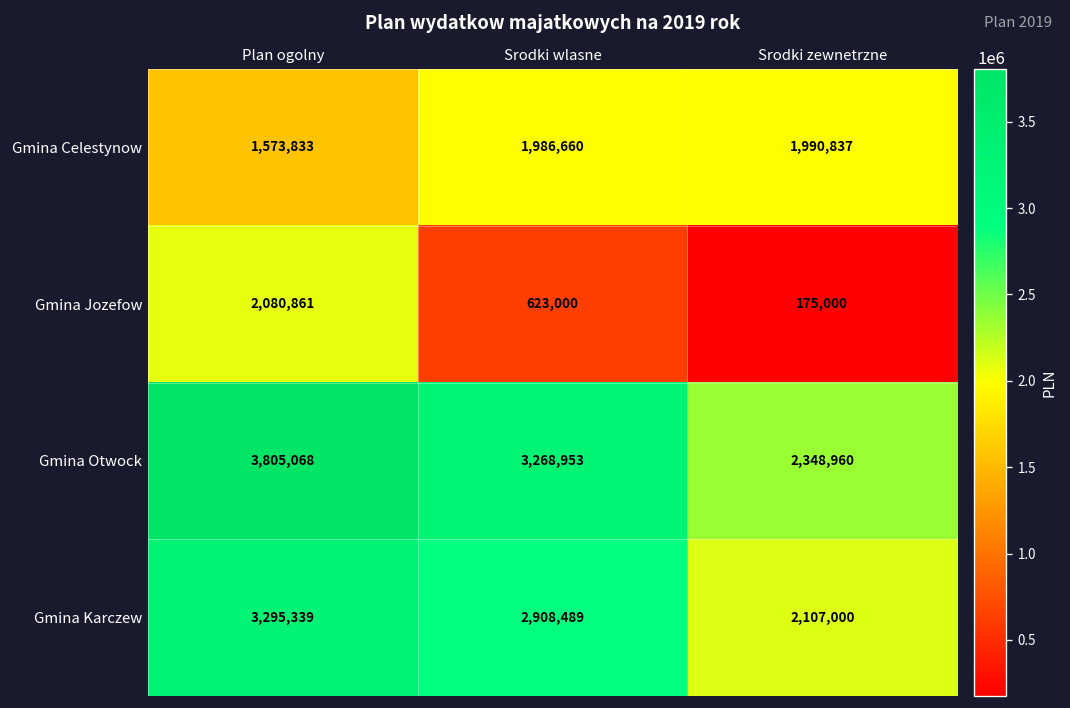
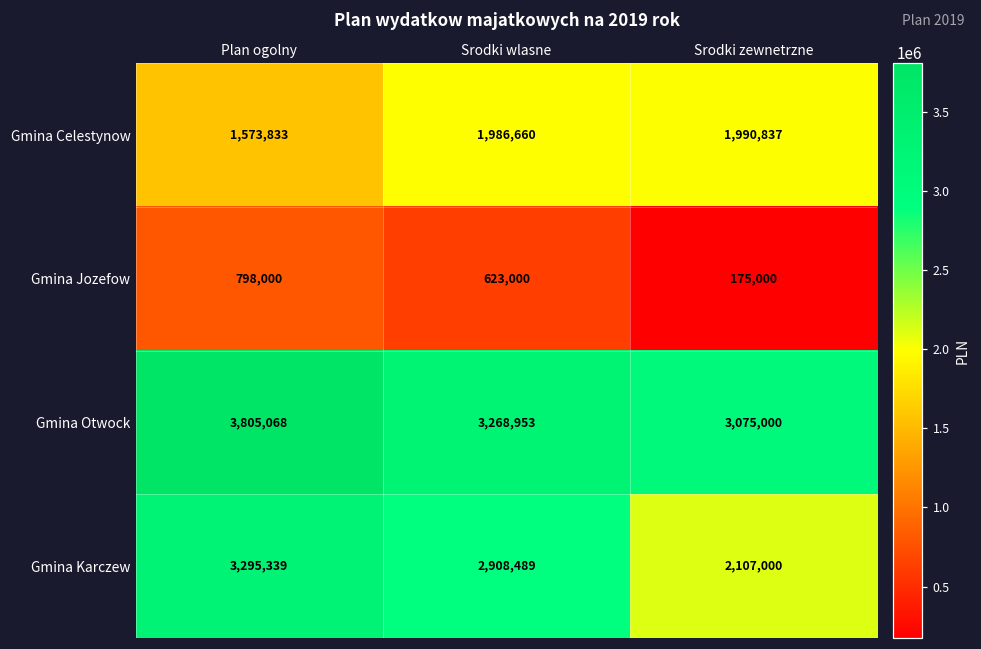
  {
    "Gmina Celestynow": {
      "Plan ogolny": "1,573,833",
      "Srodki wlasne": "1,986,660",
      "Srodki zewnetrzne": "1,990,837"
    },
    "Gmina Jozefow": {
-     "Plan ogolny": "2,080,861",
+     "Plan ogolny": "798,000",
      "Srodki wlasne": "623,000",
      "Srodki zewnetrzne": "175,000"
    },
    "Gmina Otwock": {
      "Plan ogolny": "3,805,068",
      "Srodki wlasne": "3,268,953",
-     "Srodki zewnetrzne": "2,348,960"
+     "Srodki zewnetrzne": "3,075,000"
    },
    "Gmina Karczew": {
      "Plan ogolny": "3,295,339",
      "Srodki wlasne": "2,908,489",
      "Srodki zewnetrzne": "2,107,000"
    }
  }
